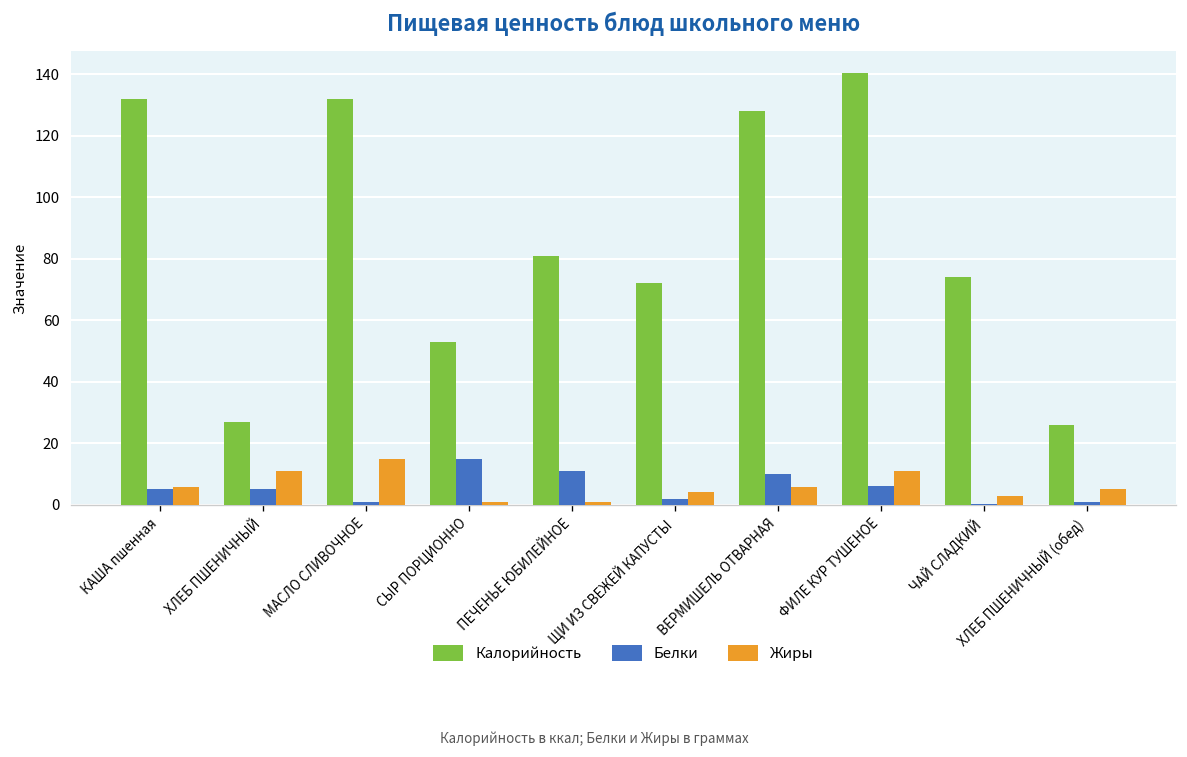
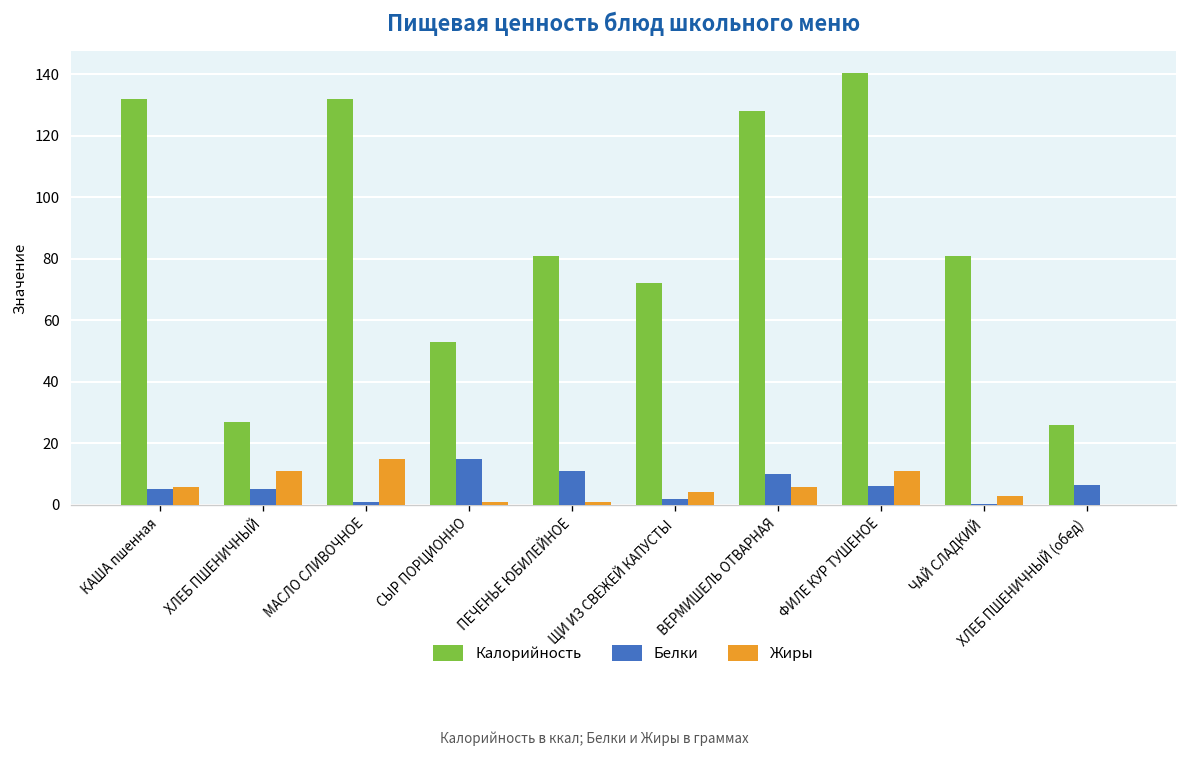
  {
    "Калорийность": {
      "КАША пшенная": 132,
      "ХЛЕБ ПШЕНИЧНЫЙ": 27,
      "МАСЛО СЛИВОЧНОЕ": 132,
      "СЫР ПОРЦИОННО": 53,
      "ПЕЧЕНЬЕ ЮБИЛЕЙНОЕ": 81,
      "ЩИ ИЗ СВЕЖЕЙ КАПУСТЫ": 72,
      "ВЕРМИШЕЛЬ ОТВАРНАЯ": 128,
      "ФИЛЕ КУР ТУШЕНОЕ": 141,
-     "ЧАЙ СЛАДКИЙ": 74,
+     "ЧАЙ СЛАДКИЙ": 81,
      "ХЛЕБ ПШЕНИЧНЫЙ (обед)": 26
    },
    "Белки": {
      "КАША пшенная": 5,
      "ХЛЕБ ПШЕНИЧНЫЙ": 5,
      "МАСЛО СЛИВОЧНОЕ": 1,
      "СЫР ПОРЦИОННО": 15,
      "ПЕЧЕНЬЕ ЮБИЛЕЙНОЕ": 11,
      "ЩИ ИЗ СВЕЖЕЙ КАПУСТЫ": 2,
      "ВЕРМИШЕЛЬ ОТВАРНАЯ": 10,
      "ФИЛЕ КУР ТУШЕНОЕ": 6,
-     "ХЛЕБ ПШЕНИЧНЫЙ (обед)": 1
+     "ХЛЕБ ПШЕНИЧНЫЙ (обед)": 6
    },
    "Жиры": {
      "КАША пшенная": 6,
      "ХЛЕБ ПШЕНИЧНЫЙ": 11,
      "МАСЛО СЛИВОЧНОЕ": 15,
      "СЫР ПОРЦИОННО": 1,
      "ПЕЧЕНЬЕ ЮБИЛЕЙНОЕ": 1,
      "ЩИ ИЗ СВЕЖЕЙ КАПУСТЫ": 4,
      "ВЕРМИШЕЛЬ ОТВАРНАЯ": 6,
      "ФИЛЕ КУР ТУШЕНОЕ": 11,
      "ЧАЙ СЛАДКИЙ": 3,
-     "ХЛЕБ ПШЕНИЧНЫЙ (обед)": 5
+     "ХЛЕБ ПШЕНИЧНЫЙ (обед)": 0
    }
  }
